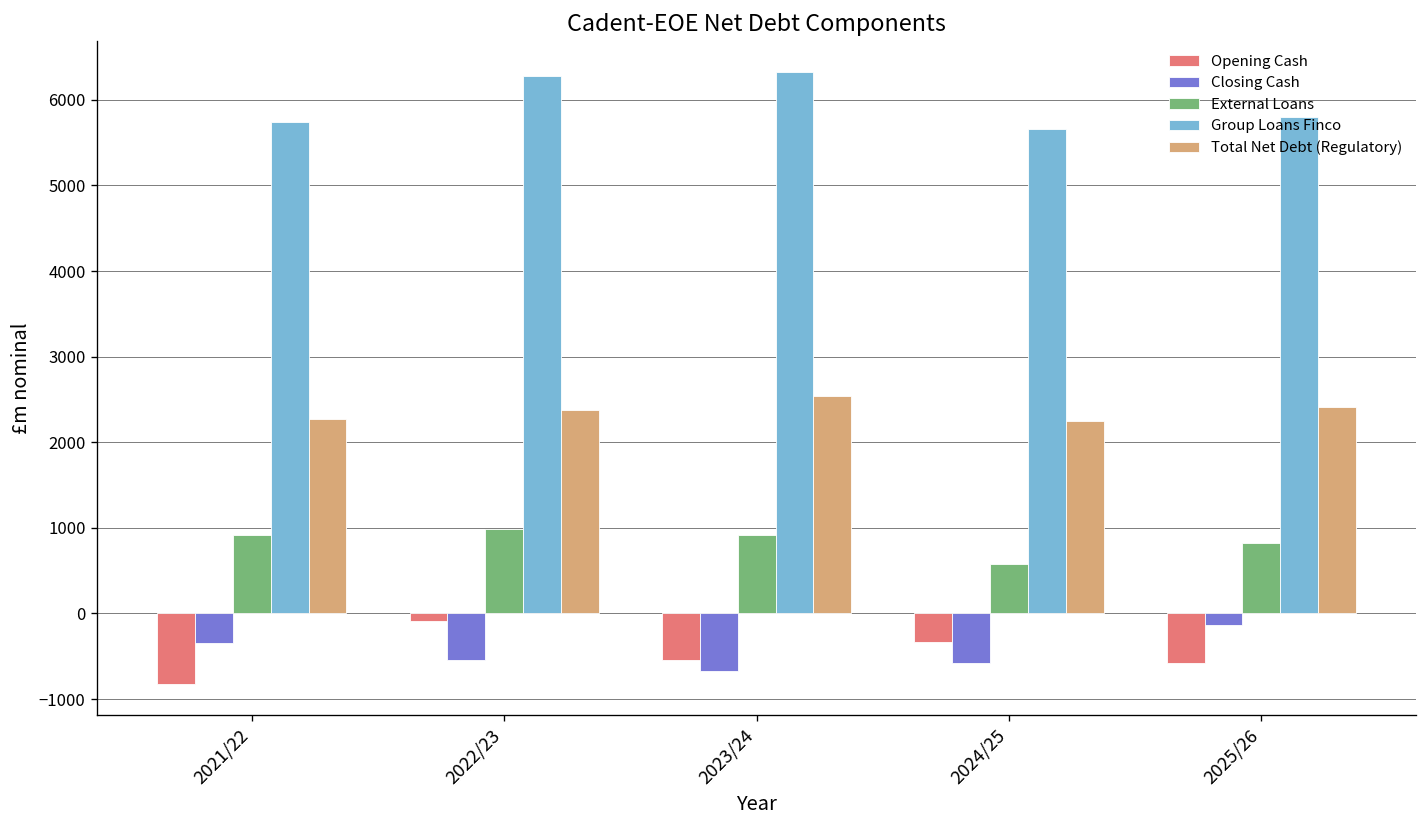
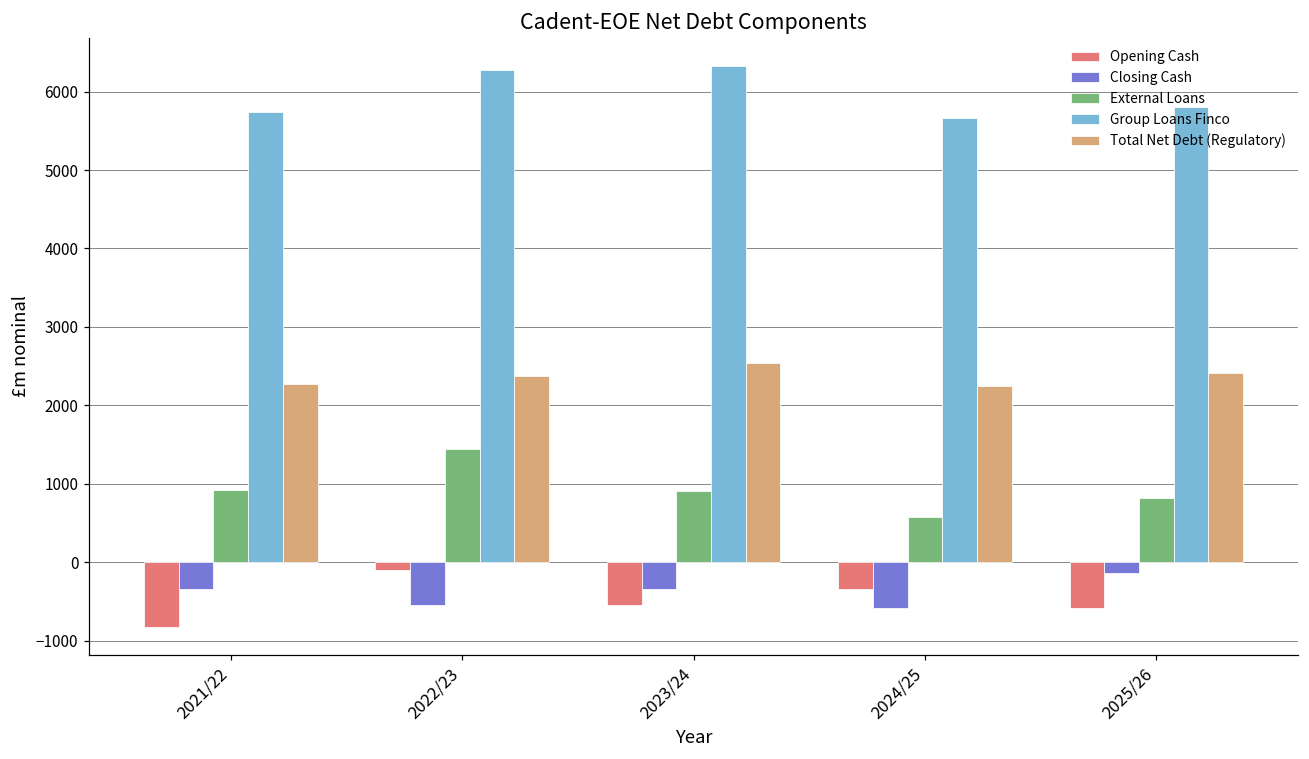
  {
    "Closing Cash": {
      "2021/22": -300,
      "2022/23": -500,
-     "2023/24": -700,
+     "2023/24": -300,
      "2024/25": -600,
      "2025/26": -100
    },
    "External Loans": {
      "2021/22": 900,
-     "2022/23": 1000,
+     "2022/23": 1400,
      "2023/24": 900,
      "2024/25": 600,
      "2025/26": 800
    },
    "Group Loans Finco": {
      "2021/22": 5700,
      "2022/23": 6300,
      "2023/24": 6300,
      "2024/25": 5700,
      "2025/26": 5800
    }
  }
